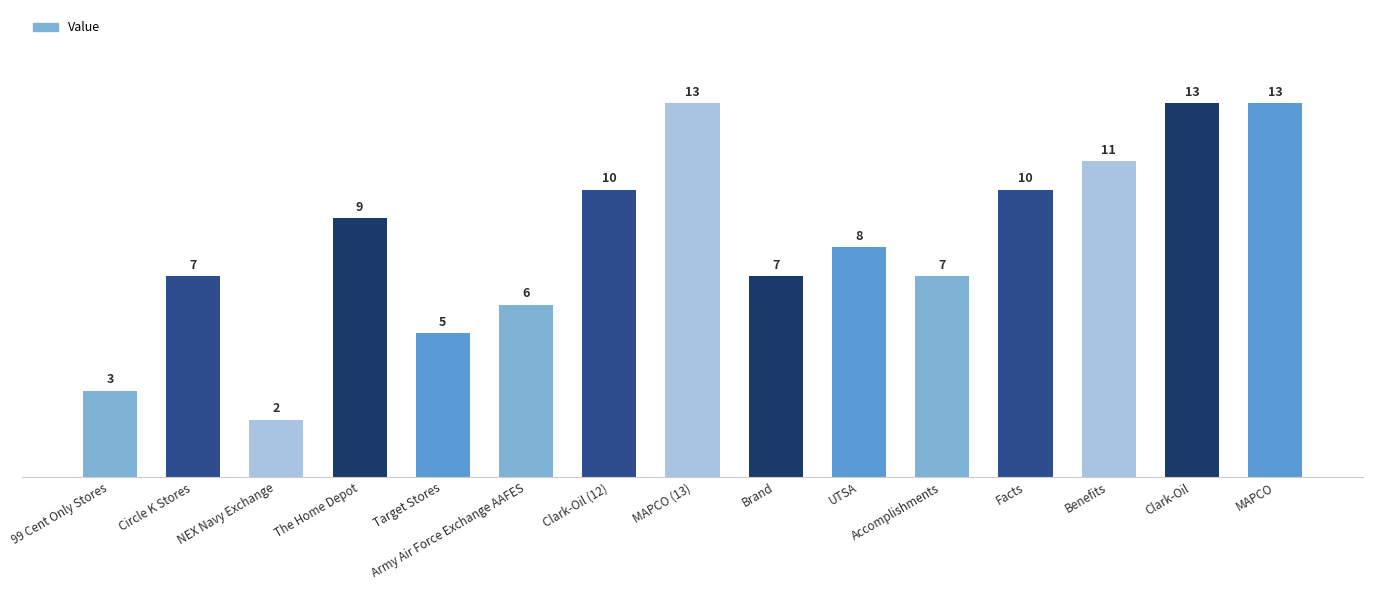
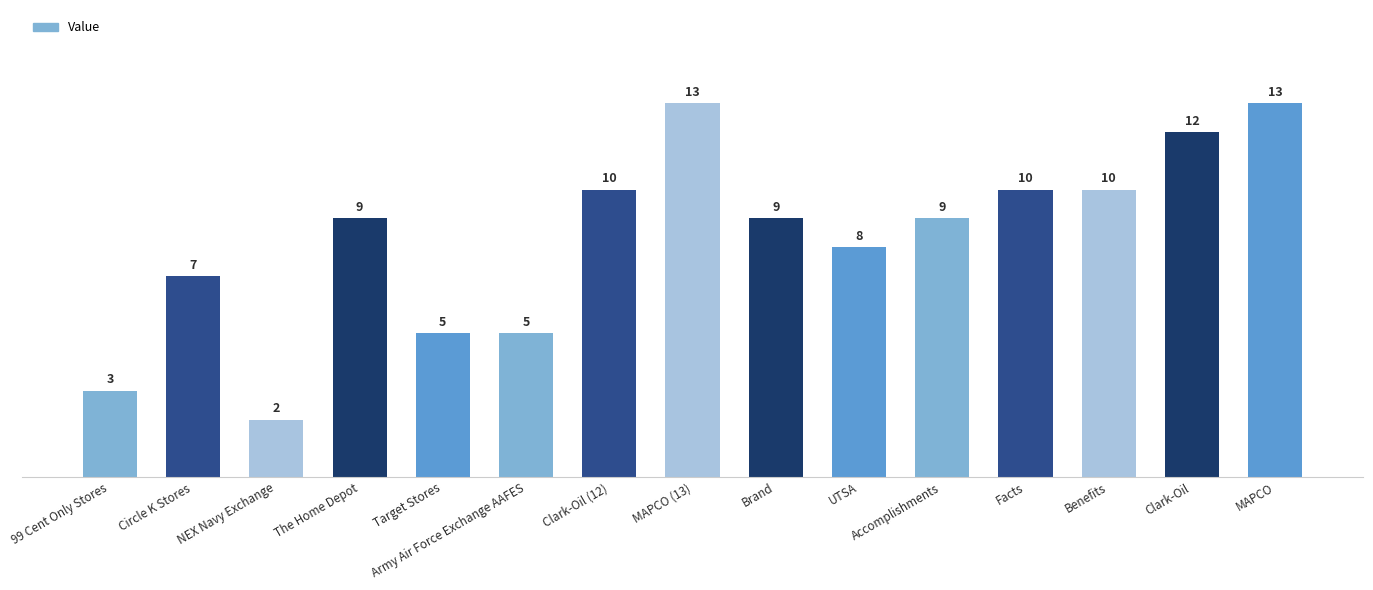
  {
    "99 Cent Only Stores": 3,
    "Circle K Stores": 7,
    "NEX Navy Exchange": 2,
    "The Home Depot": 9,
    "Target Stores": 5,
-   "Army Air Force Exchange AAFES": 6,
+   "Army Air Force Exchange AAFES": 5,
    "Clark-Oil (12)": 10,
    "MAPCO (13)": 13,
-   "Brand": 7,
+   "Brand": 9,
    "UTSA": 8,
-   "Accomplishments": 7,
+   "Accomplishments": 9,
    "Facts": 10,
-   "Benefits": 11,
-   "Clark-Oil": 13,
+   "Benefits": 10,
+   "Clark-Oil": 12,
    "MAPCO": 13
  }
